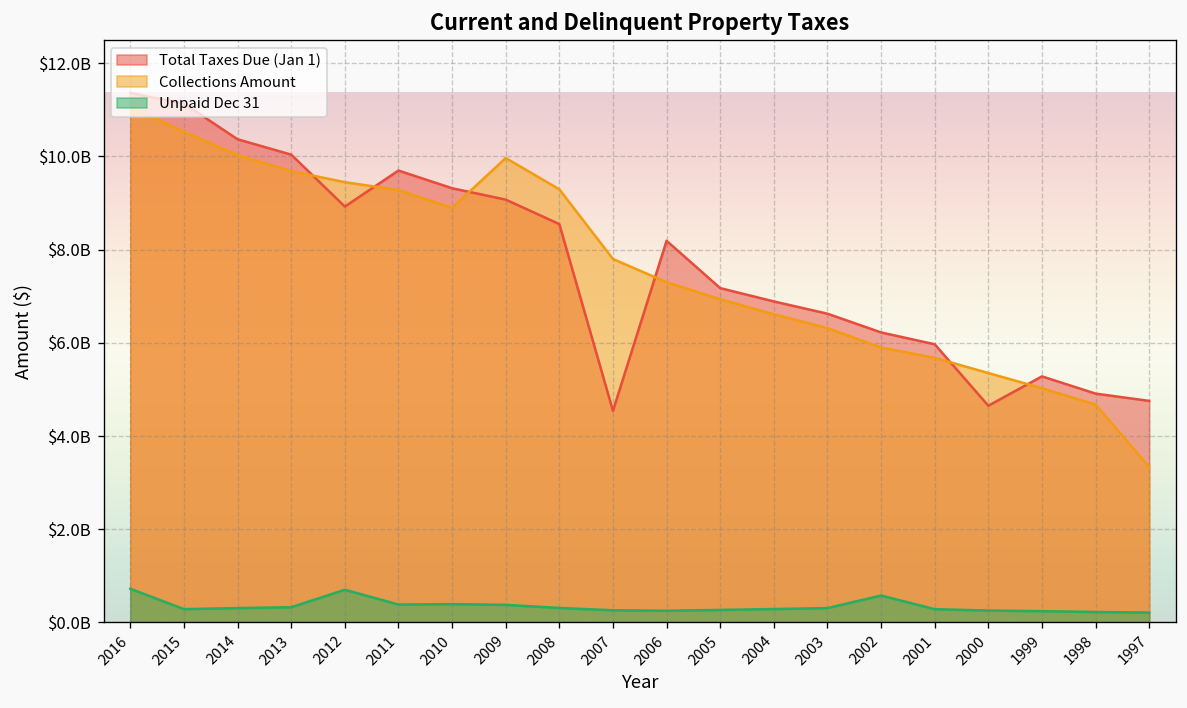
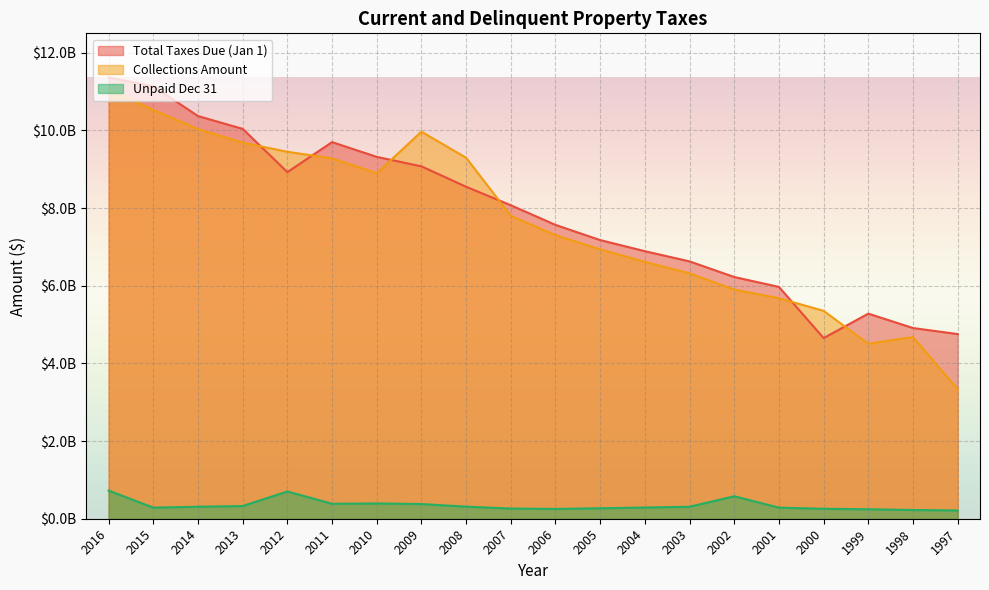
  {
    "Total Taxes Due (Jan 1)": {
      "2014": "$10400000000",
      "2013": "$10000000000",
      "2012": "$8900000000",
      "2011": "$9700000000",
      "2010": "$9300000000",
      "2009": "$9100000000",
      "2008": "$8500000000",
-     "2007": "$4500000000",
-     "2006": "$8200000000",
+     "2007": "$8100000000",
+     "2006": "$7600000000",
      "2005": "$7200000000",
      "2004": "$6900000000",
      "2003": "$6600000000",
      "2002": "$6200000000",
      "2001": "$6000000000",
      "2000": "$4700000000",
      "1999": "$5300000000",
      "1998": "$4900000000",
      "1997": "$4800000000"
    },
    "Collections Amount": {
      "2015": "$10500000000",
      "2014": "$10000000000",
      "2013": "$9700000000",
      "2012": "$9400000000",
      "2011": "$9300000000",
      "2010": "$8900000000",
      "2009": "$10000000000",
      "2008": "$9300000000",
      "2007": "$7800000000",
      "2006": "$7300000000",
      "2005": "$6900000000",
      "2004": "$6600000000",
      "2003": "$6300000000",
      "2002": "$5900000000",
      "2001": "$5700000000",
      "2000": "$5400000000",
-     "1999": "$5000000000",
+     "1999": "$4500000000",
      "1998": "$4700000000",
      "1997": "$3300000000"
    },
    "Unpaid Dec 31": {
      "2016": "$700000000",
      "2015": "$300000000",
      "2014": "$300000000",
      "2013": "$300000000",
      "2012": "$700000000",
      "2011": "$400000000",
      "2010": "$400000000",
      "2009": "$400000000",
      "2008": "$300000000",
      "2007": "$300000000",
      "2006": "$300000000",
      "2005": "$300000000",
      "2004": "$300000000",
      "2003": "$300000000",
      "2002": "$600000000",
      "2001": "$300000000",
      "2000": "$300000000",
      "1999": "$200000000",
      "1998": "$200000000",
      "1997": "$200000000"
    }
  }
